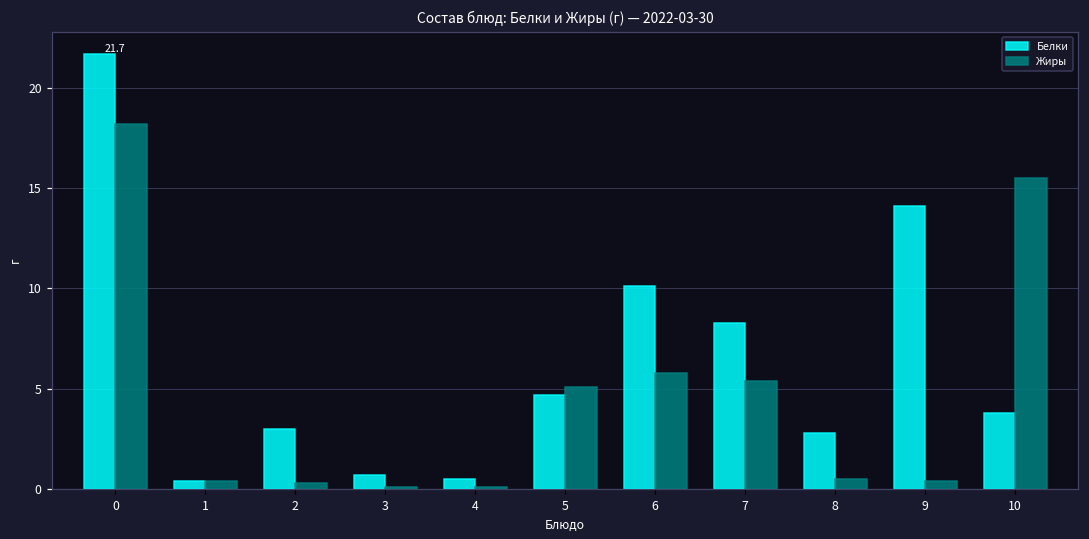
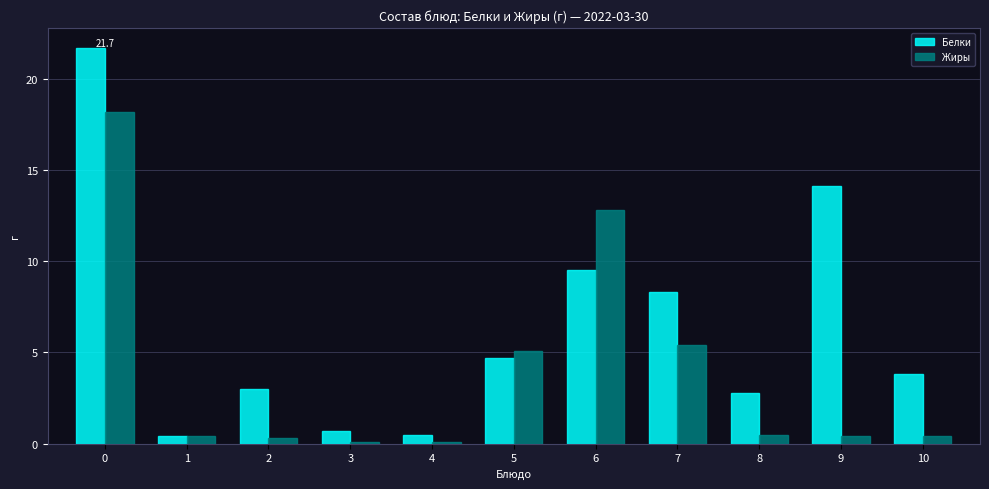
  {
    "Белки": {
      "1": 0.4,
      "2": 3.0,
      "3": 0.7,
      "4": 0.5,
      "5": 4.7,
-     "6": 10.1,
+     "6": 9.5,
      "7": 8.3,
      "8": 2.8,
      "9": 14.1,
      "10": 3.8
    },
    "Жиры": {
      "0": 18.2,
      "1": 0.4,
      "2": 0.3,
      "5": 5.1,
-     "6": 5.8,
+     "6": 12.8,
      "7": 5.4,
      "8": 0.5,
      "9": 0.4,
-     "10": 15.5
+     "10": 0.4
    }
  }
